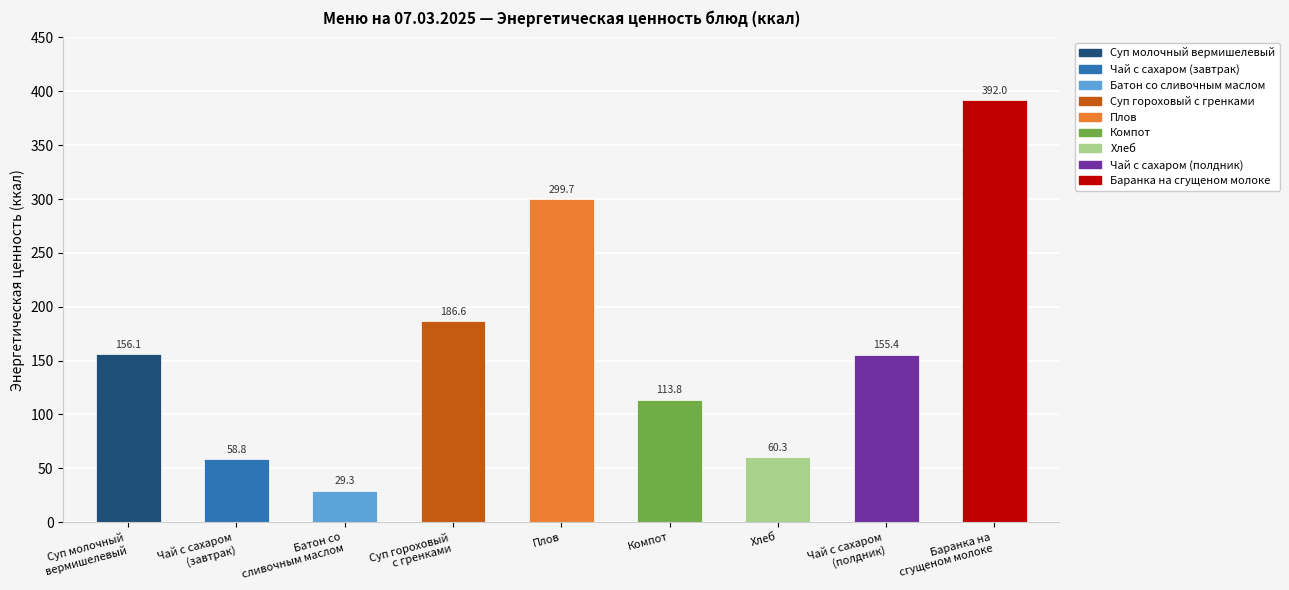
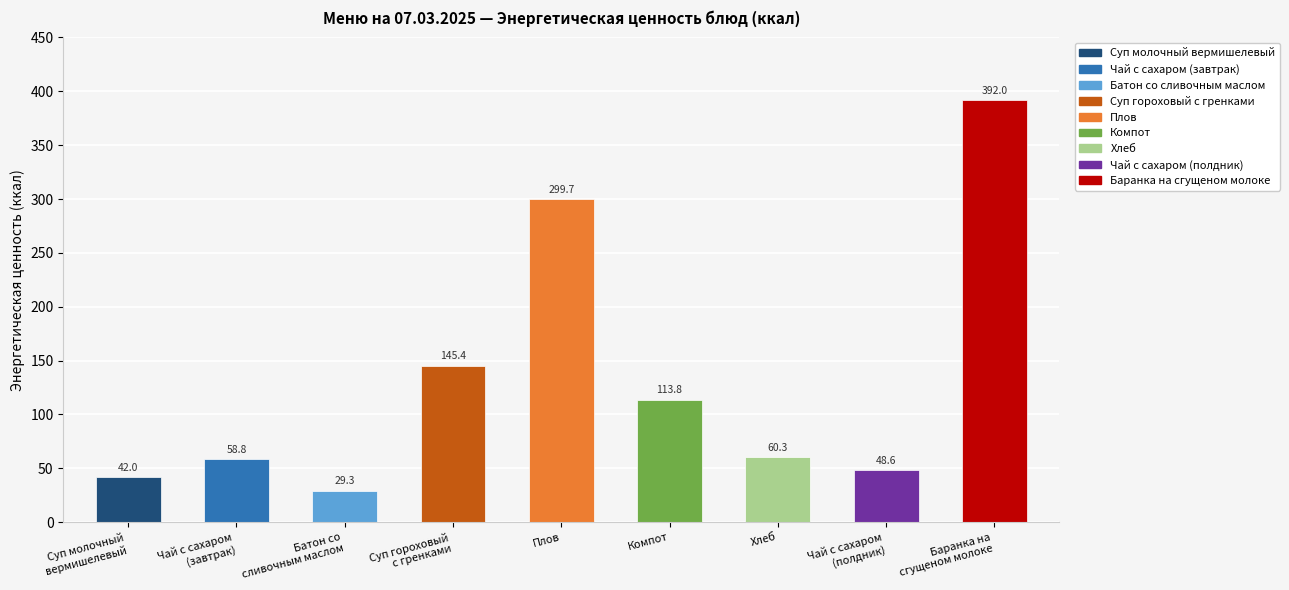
  {
-   "Суп молочный вермишелевый": 156.1,
+   "Суп молочный вермишелевый": 42.0,
    "Чай с сахаром (завтрак)": 58.8,
    "Батон со сливочным маслом": 29.3,
-   "Суп гороховый с гренками": 186.6,
+   "Суп гороховый с гренками": 145.4,
    "Плов": 299.7,
    "Компот": 113.8,
    "Хлеб": 60.3,
-   "Чай с сахаром (полдник)": 155.4,
+   "Чай с сахаром (полдник)": 48.6,
    "Баранка на сгущеном молоке": 392.0
  }
